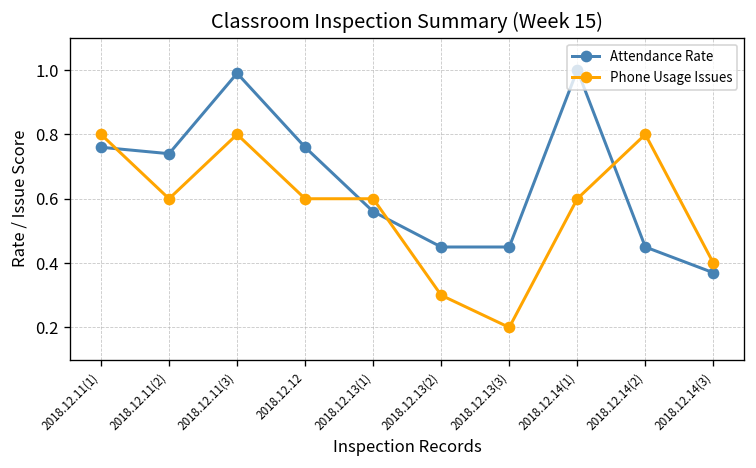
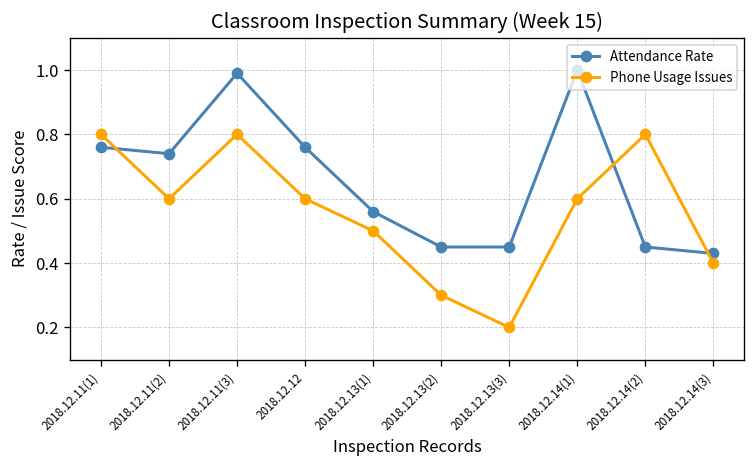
  {
    "Attendance Rate": {
      "2018.12.11(1)": 0.76,
      "2018.12.11(2)": 0.74,
      "2018.12.11(3)": 0.99,
      "2018.12.12": 0.76,
      "2018.12.13(1)": 0.56,
      "2018.12.13(2)": 0.45,
      "2018.12.13(3)": 0.45,
      "2018.12.14(2)": 0.45,
-     "2018.12.14(3)": 0.37
+     "2018.12.14(3)": 0.43
    },
    "Phone Usage Issues": {
      "2018.12.11(1)": 0.8,
      "2018.12.11(2)": 0.6,
      "2018.12.11(3)": 0.8,
      "2018.12.12": 0.6,
-     "2018.12.13(1)": 0.6,
+     "2018.12.13(1)": 0.5,
      "2018.12.13(2)": 0.3,
      "2018.12.13(3)": 0.2,
      "2018.12.14(1)": 0.6,
      "2018.12.14(2)": 0.8,
      "2018.12.14(3)": 0.4
    }
  }
